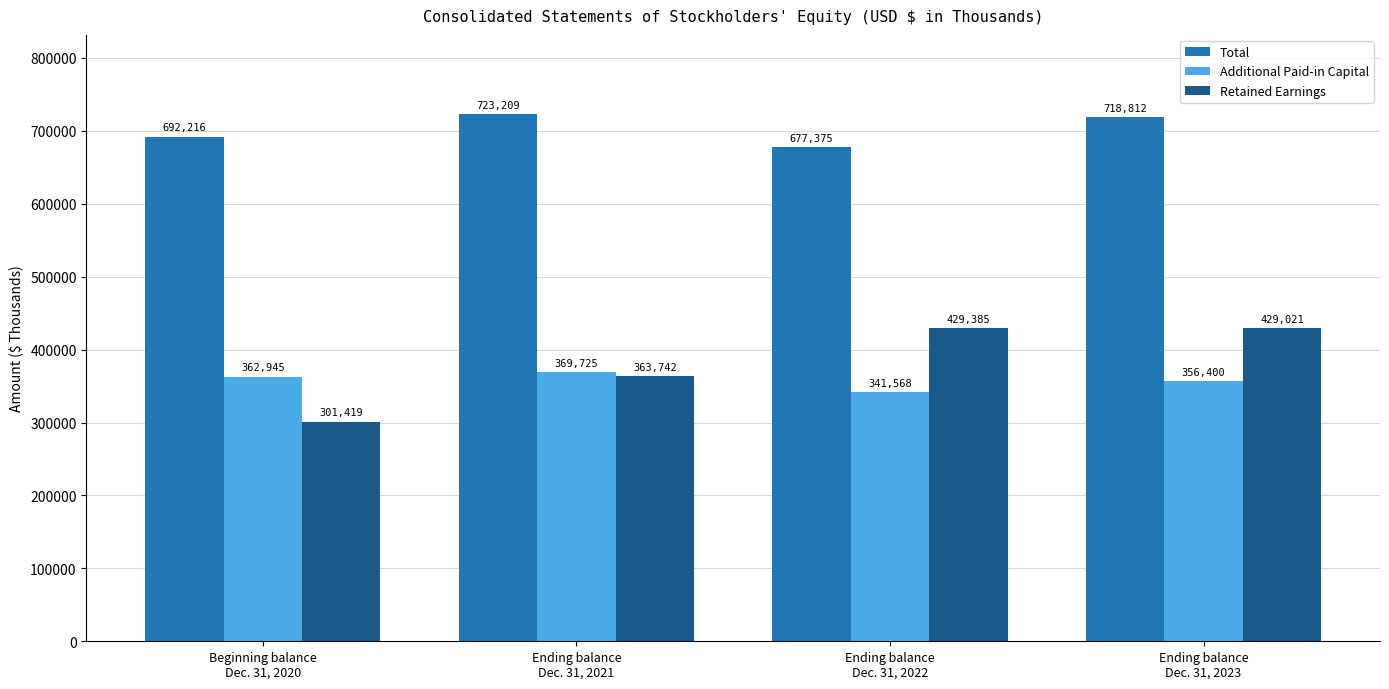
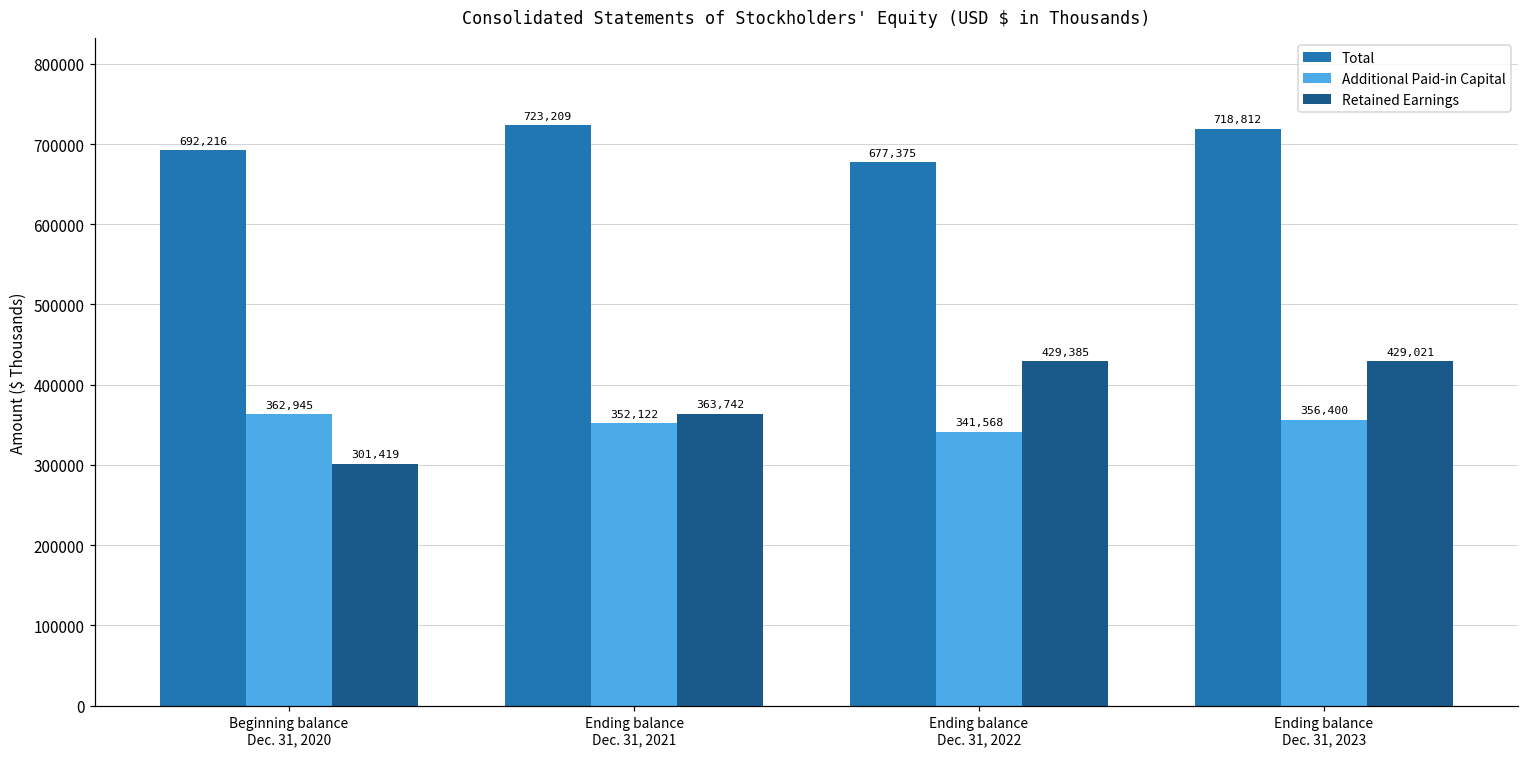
  {
    "Additional Paid-in Capital": {
      "Beginning balance Dec. 31, 2020": "362,945",
-     "Ending balance Dec. 31, 2021": "369,725",
+     "Ending balance Dec. 31, 2021": "352,122",
      "Ending balance Dec. 31, 2022": "341,568",
      "Ending balance Dec. 31, 2023": "356,400"
    }
  }
